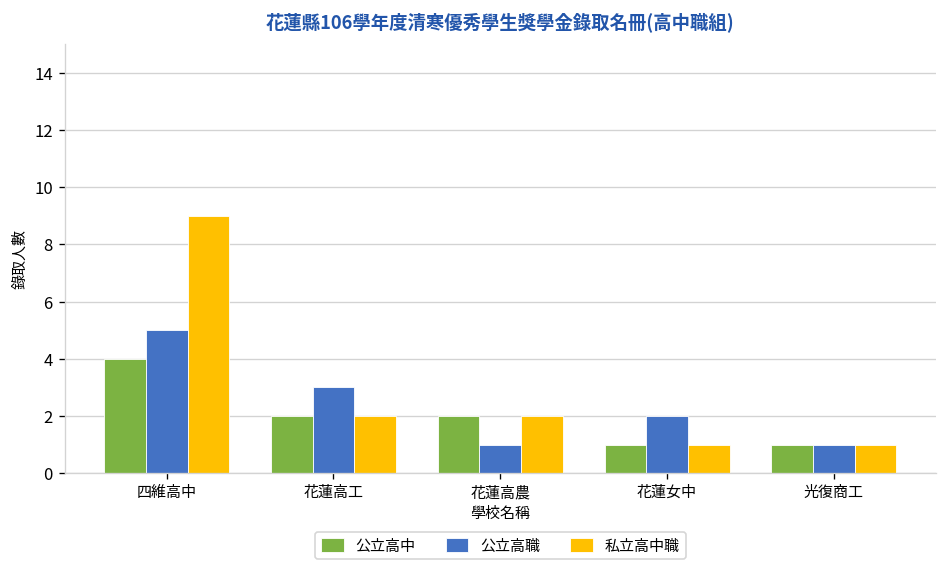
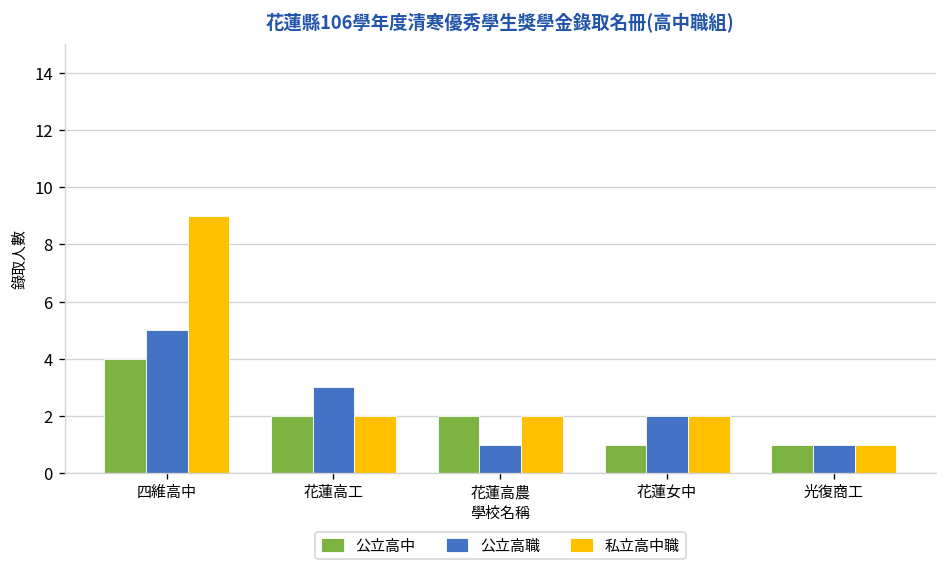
  {
    "公立高中": {
      "四維高中": 4,
      "花蓮高工": 2,
      "花蓮高農": 2,
      "花蓮女中": 1,
      "光復商工": 1
    },
    "公立高職": {
      "四維高中": 5,
      "花蓮高工": 3,
      "花蓮高農": 1,
      "花蓮女中": 2,
      "光復商工": 1
    },
    "私立高中職": {
      "四維高中": 9,
      "花蓮高工": 2,
      "花蓮高農": 2,
-     "花蓮女中": 1,
+     "花蓮女中": 2,
      "光復商工": 1
    }
  }
